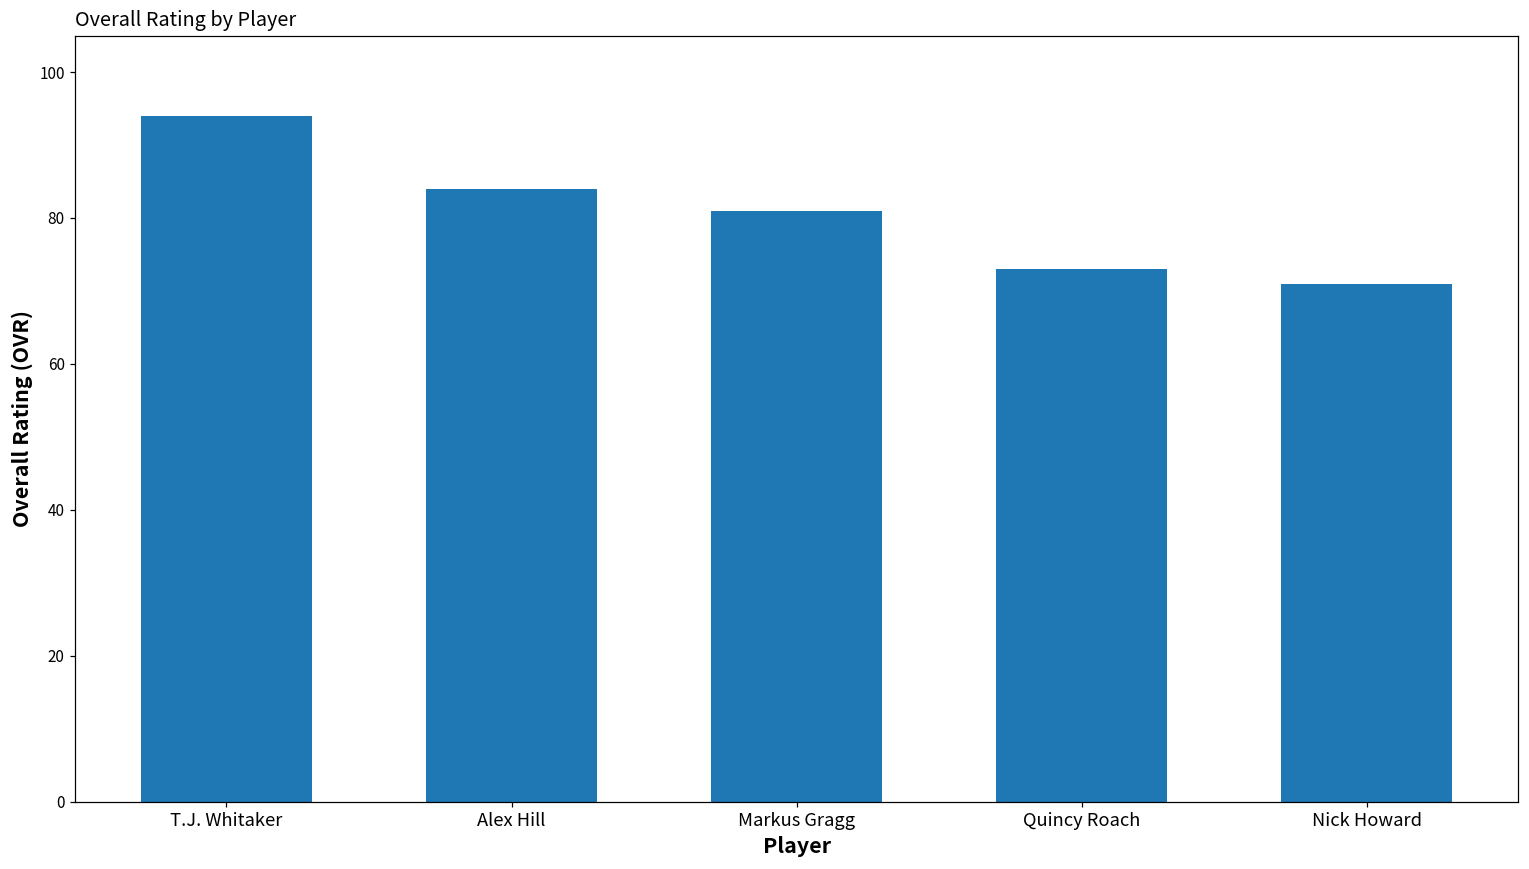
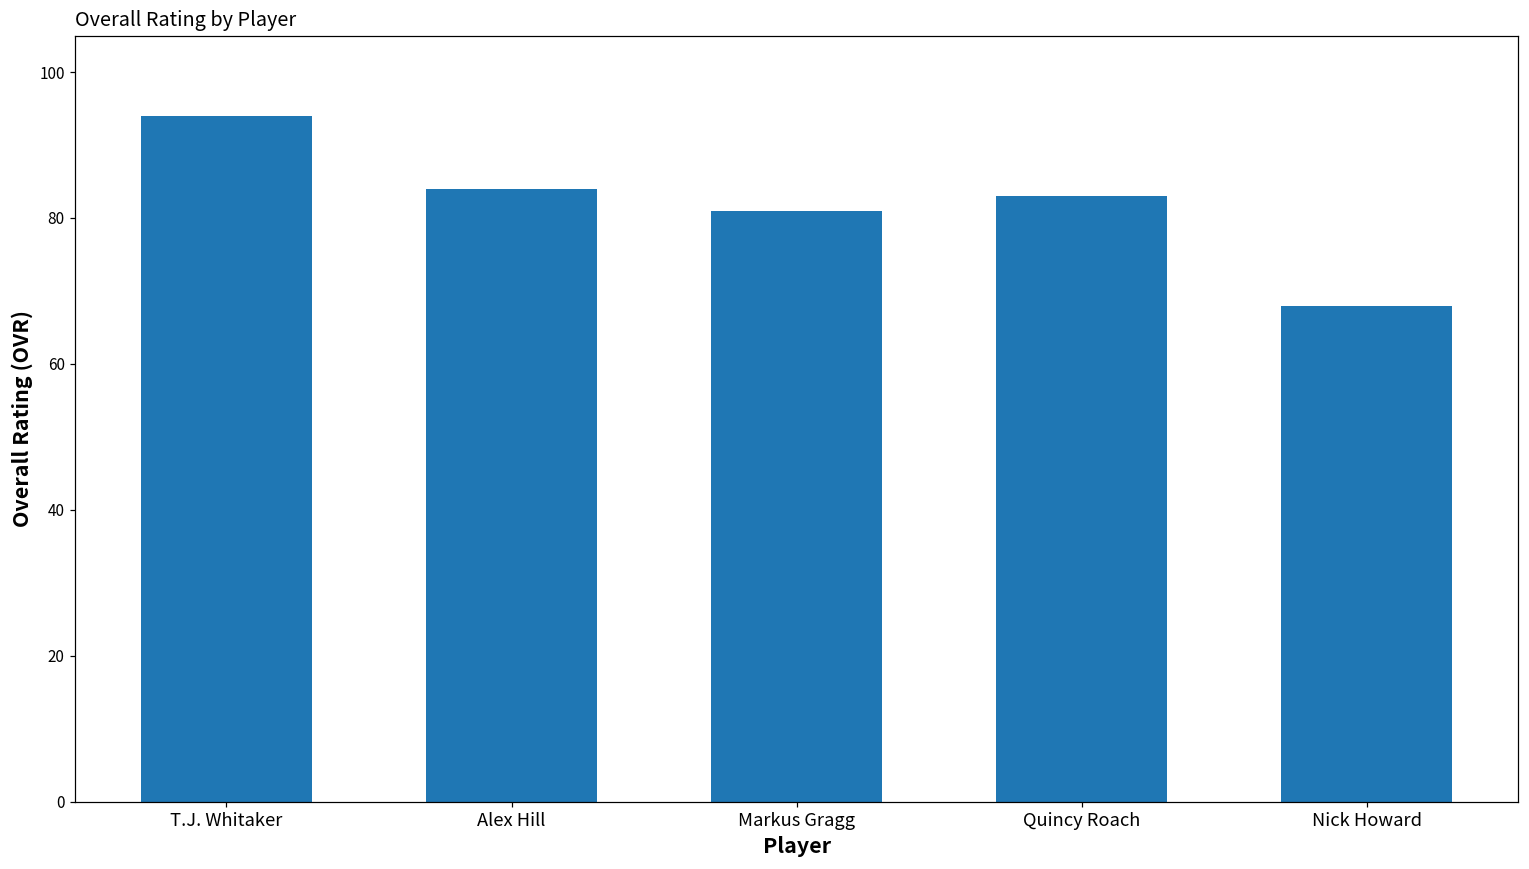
  {
    "T.J. Whitaker": 94,
    "Alex Hill": 84,
    "Markus Gragg": 81,
-   "Quincy Roach": 73,
-   "Nick Howard": 71
+   "Quincy Roach": 83,
+   "Nick Howard": 68
  }
